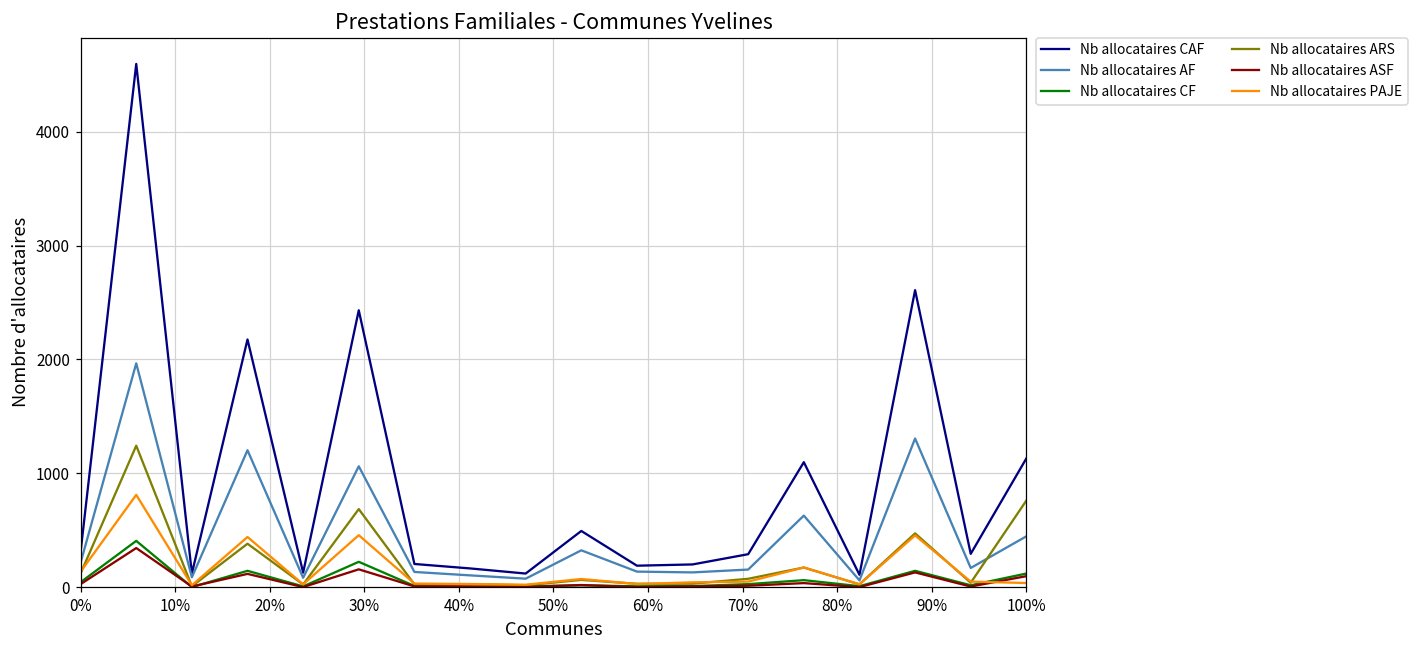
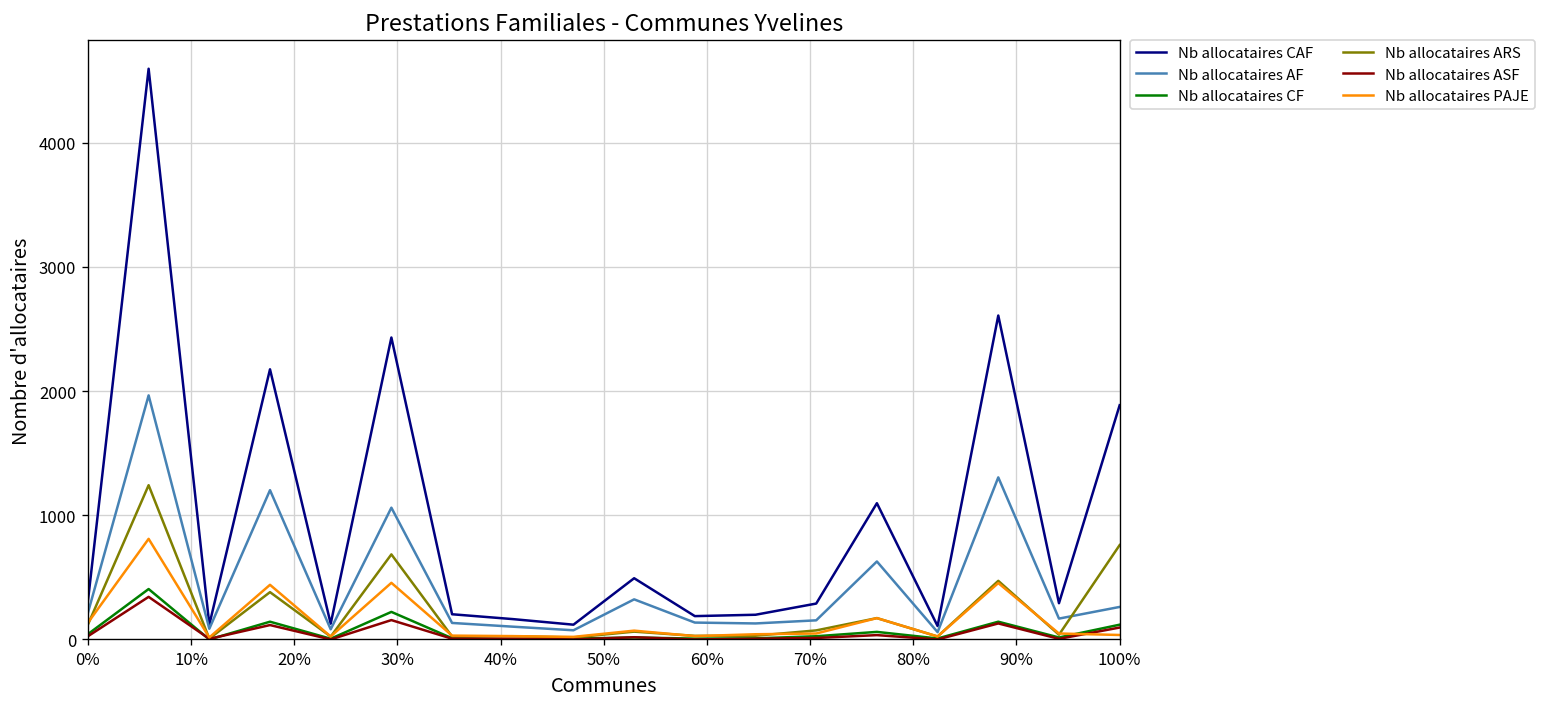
  {
    "Nb allocataires CAF": {
      "0%": 310,
-     "100%": 1130
+     "100%": 1890
    },
    "Nb allocataires AF": {
      "0%": 220,
-     "100%": 450
+     "100%": 260
    },
    "Nb allocataires ARS": {
      "100%": 760
    },
    "Nb allocataires PAJE": {
      "100%": 40
    }
  }
